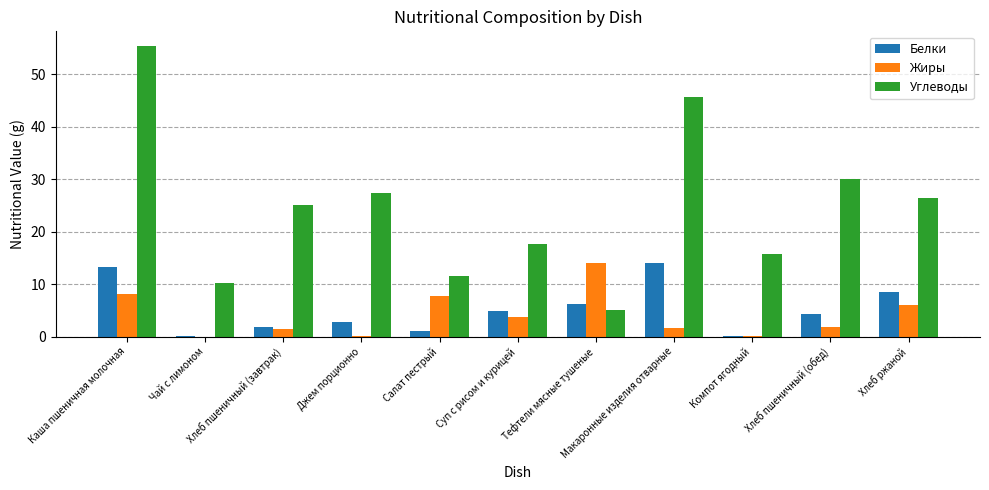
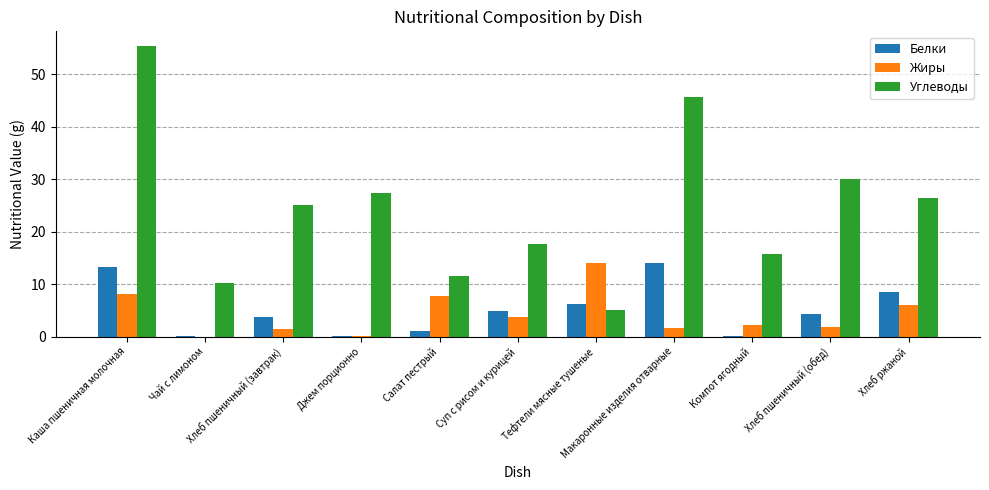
  {
    "Белки": {
      "Каша пшеничная молочная": 13,
-     "Хлеб пшеничный (завтрак)": 2,
-     "Джем порционно": 3,
+     "Хлеб пшеничный (завтрак)": 4,
+     "Джем порционно": 0,
      "Салат пестрый": 1,
      "Суп с рисом и курицей": 5,
      "Тефтели мясные тушеные": 6,
      "Макаронные изделия отварные": 14,
      "Хлеб пшеничный (обед)": 4,
      "Хлеб ржаной": 9
    },
    "Жиры": {
      "Каша пшеничная молочная": 8,
      "Хлеб пшеничный (завтрак)": 2,
      "Салат пестрый": 8,
      "Суп с рисом и курицей": 4,
      "Тефтели мясные тушеные": 14,
      "Макаронные изделия отварные": 2,
-     "Компот ягодный": 0,
+     "Компот ягодный": 2,
      "Хлеб пшеничный (обед)": 2,
      "Хлеб ржаной": 6
    },
    "Углеводы": {
      "Каша пшеничная молочная": 55,
      "Чай с лимоном": 10,
      "Хлеб пшеничный (завтрак)": 25,
      "Джем порционно": 27,
      "Салат пестрый": 12,
      "Суп с рисом и курицей": 18,
      "Тефтели мясные тушеные": 5,
      "Макаронные изделия отварные": 46,
      "Компот ягодный": 16,
      "Хлеб пшеничный (обед)": 30,
      "Хлеб ржаной": 26
    }
  }
